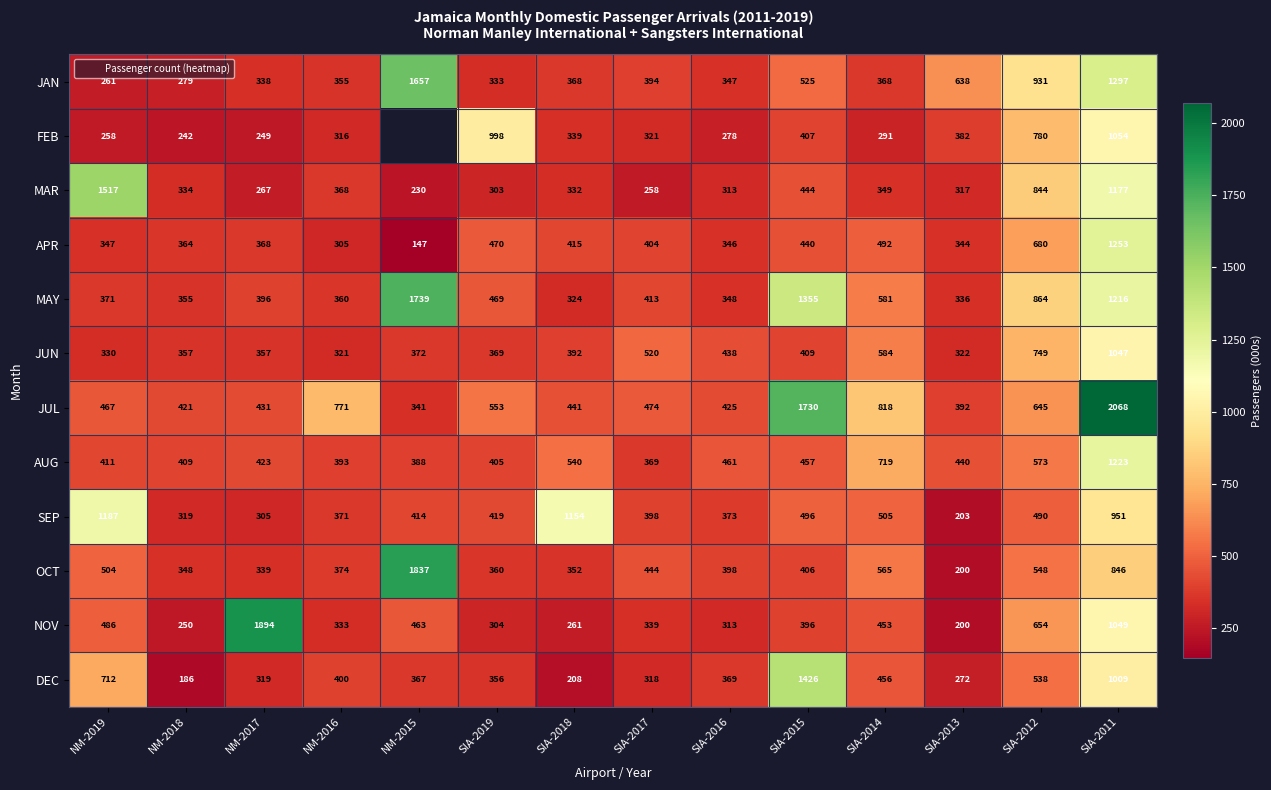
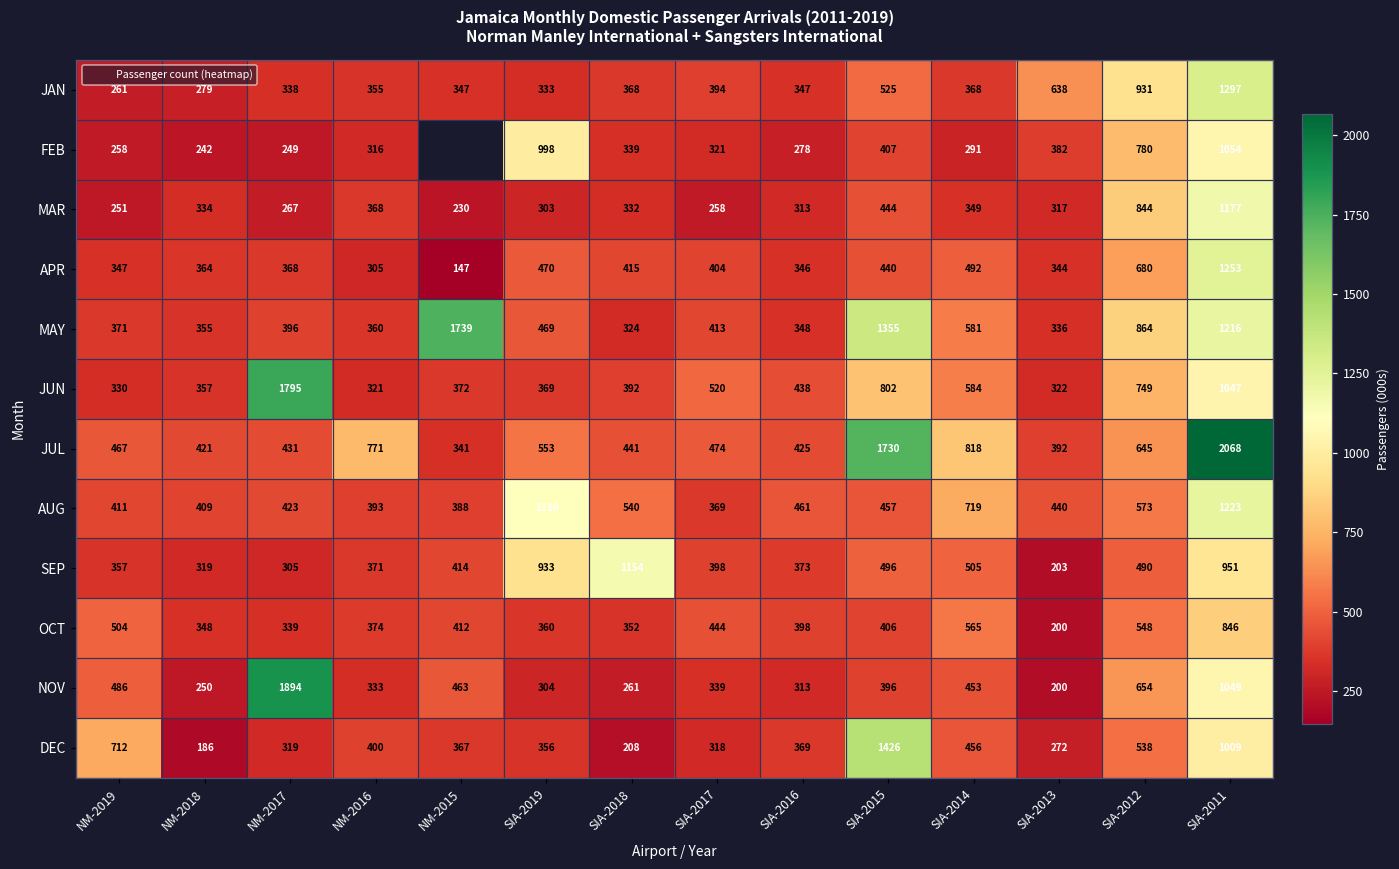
  {
    "JAN": {
      "NM-2017": 338,
      "NM-2016": 355,
-     "NM-2015": 1657,
+     "NM-2015": 347,
      "SIA-2019": 333,
      "SIA-2018": 368,
      "SIA-2017": 394,
      "SIA-2016": 347,
      "SIA-2015": 525,
      "SIA-2014": 368,
      "SIA-2013": 638,
      "SIA-2012": 931,
      "SIA-2011": 1297
    },
    "FEB": {
      "NM-2019": 258,
      "NM-2018": 242,
      "NM-2017": 249,
      "NM-2016": 316,
      "SIA-2019": 998,
      "SIA-2018": 339,
      "SIA-2017": 321,
      "SIA-2016": 278,
      "SIA-2015": 407,
      "SIA-2014": 291,
      "SIA-2013": 382,
      "SIA-2012": 780,
      "SIA-2011": 1054
    },
    "MAR": {
-     "NM-2019": 1517,
+     "NM-2019": 251,
      "NM-2018": 334,
      "NM-2017": 267,
      "NM-2016": 368,
      "NM-2015": 230,
      "SIA-2019": 303,
      "SIA-2018": 332,
      "SIA-2017": 258,
      "SIA-2016": 313,
      "SIA-2015": 444,
      "SIA-2014": 349,
      "SIA-2013": 317,
      "SIA-2012": 844,
      "SIA-2011": 1177
    },
    "APR": {
      "NM-2019": 347,
      "NM-2018": 364,
      "NM-2017": 368,
      "NM-2016": 305,
      "NM-2015": 147,
      "SIA-2019": 470,
      "SIA-2018": 415,
      "SIA-2017": 404,
      "SIA-2016": 346,
      "SIA-2015": 440,
      "SIA-2014": 492,
      "SIA-2013": 344,
      "SIA-2012": 680,
      "SIA-2011": 1253
    },
    "MAY": {
      "NM-2019": 371,
      "NM-2018": 355,
      "NM-2017": 396,
      "NM-2016": 360,
      "NM-2015": 1739,
      "SIA-2019": 469,
      "SIA-2018": 324,
      "SIA-2017": 413,
      "SIA-2016": 348,
      "SIA-2015": 1355,
      "SIA-2014": 581,
      "SIA-2013": 336,
      "SIA-2012": 864,
      "SIA-2011": 1216
    },
    "JUN": {
      "NM-2019": 330,
      "NM-2018": 357,
-     "NM-2017": 357,
+     "NM-2017": 1795,
      "NM-2016": 321,
      "NM-2015": 372,
      "SIA-2019": 369,
      "SIA-2018": 392,
      "SIA-2017": 520,
      "SIA-2016": 438,
-     "SIA-2015": 409,
+     "SIA-2015": 802,
      "SIA-2014": 584,
      "SIA-2013": 322,
      "SIA-2012": 749,
      "SIA-2011": 1047
    },
    "JUL": {
      "NM-2019": 467,
      "NM-2018": 421,
      "NM-2017": 431,
      "NM-2016": 771,
      "NM-2015": 341,
      "SIA-2019": 553,
      "SIA-2018": 441,
      "SIA-2017": 474,
      "SIA-2016": 425,
      "SIA-2015": 1730,
      "SIA-2014": 818,
      "SIA-2013": 392,
      "SIA-2012": 645,
      "SIA-2011": 2068
    },
    "AUG": {
      "NM-2019": 411,
      "NM-2018": 409,
      "NM-2017": 423,
      "NM-2016": 393,
      "NM-2015": 388,
-     "SIA-2019": 405,
+     "SIA-2019": 1110,
      "SIA-2018": 540,
      "SIA-2017": 369,
      "SIA-2016": 461,
      "SIA-2015": 457,
      "SIA-2014": 719,
      "SIA-2013": 440,
      "SIA-2012": 573,
      "SIA-2011": 1223
    },
    "SEP": {
-     "NM-2019": 1187,
+     "NM-2019": 357,
      "NM-2018": 319,
      "NM-2017": 305,
      "NM-2016": 371,
      "NM-2015": 414,
-     "SIA-2019": 419,
+     "SIA-2019": 933,
      "SIA-2018": 1154,
      "SIA-2017": 398,
      "SIA-2016": 373,
      "SIA-2015": 496,
      "SIA-2014": 505,
      "SIA-2013": 203,
      "SIA-2012": 490,
      "SIA-2011": 951
    },
    "OCT": {
      "NM-2019": 504,
      "NM-2018": 348,
      "NM-2017": 339,
      "NM-2016": 374,
-     "NM-2015": 1837,
+     "NM-2015": 412,
      "SIA-2019": 360,
      "SIA-2018": 352,
      "SIA-2017": 444,
      "SIA-2016": 398,
      "SIA-2015": 406,
      "SIA-2014": 565,
      "SIA-2013": 200,
      "SIA-2012": 548,
      "SIA-2011": 846
    },
    "NOV": {
      "NM-2019": 486,
      "NM-2018": 250,
      "NM-2017": 1894,
      "NM-2016": 333,
      "NM-2015": 463,
      "SIA-2019": 304,
      "SIA-2018": 261,
      "SIA-2017": 339,
      "SIA-2016": 313,
      "SIA-2015": 396,
      "SIA-2014": 453,
      "SIA-2013": 200,
      "SIA-2012": 654,
      "SIA-2011": 1049
    },
    "DEC": {
      "NM-2019": 712,
      "NM-2018": 186,
      "NM-2017": 319,
      "NM-2016": 400,
      "NM-2015": 367,
      "SIA-2019": 356,
      "SIA-2018": 208,
      "SIA-2017": 318,
      "SIA-2016": 369,
      "SIA-2015": 1426,
      "SIA-2014": 456,
      "SIA-2013": 272,
      "SIA-2012": 538,
      "SIA-2011": 1009
    }
  }
